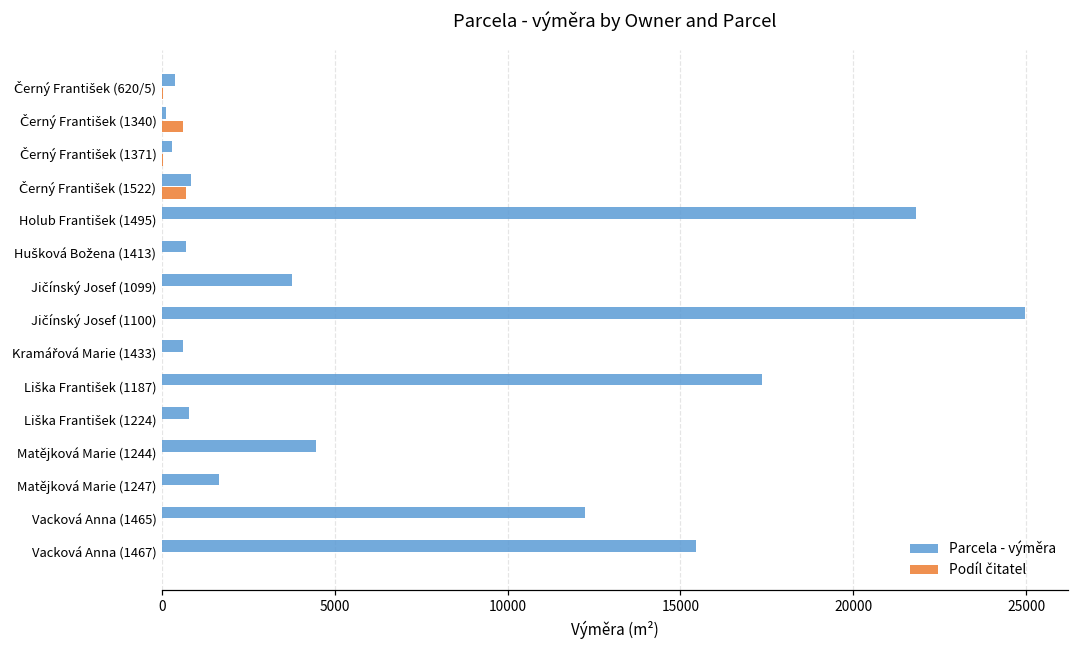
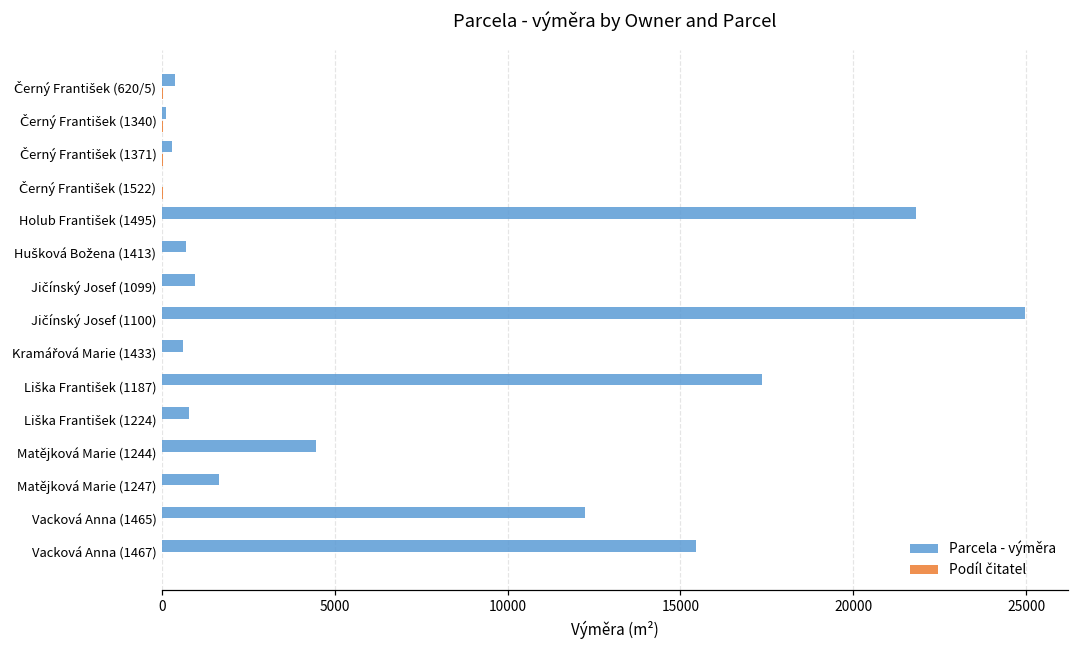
  {
    "Parcela - výměra": {
      "Černý František (620/5)": 400,
      "Černý František (1340)": 100,
      "Černý František (1371)": 300,
-     "Černý František (1522)": 900,
+     "Černý František (1522)": 0,
      "Holub František (1495)": 21800,
      "Hušková Božena (1413)": 700,
-     "Jičínský Josef (1099)": 3800,
+     "Jičínský Josef (1099)": 1000,
      "Jičínský Josef (1100)": 25000,
      "Kramářová Marie (1433)": 600,
      "Liška František (1187)": 17400,
      "Liška František (1224)": 800,
      "Matějková Marie (1244)": 4500,
      "Matějková Marie (1247)": 1700,
      "Vacková Anna (1465)": 12200,
      "Vacková Anna (1467)": 15400
    },
    "Podíl čitatel": {
-     "Černý František (1340)": 600,
-     "Černý František (1522)": 700
+     "Černý František (1340)": 0,
+     "Černý František (1522)": 0
    }
  }
